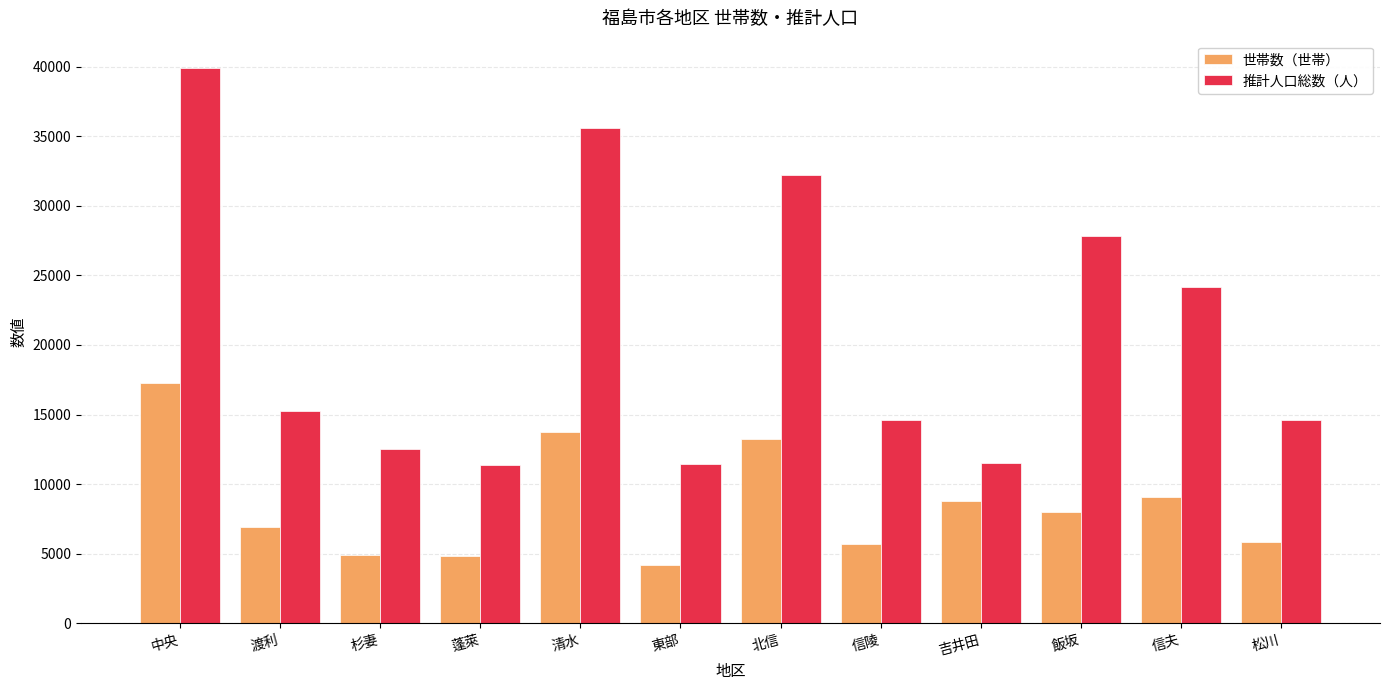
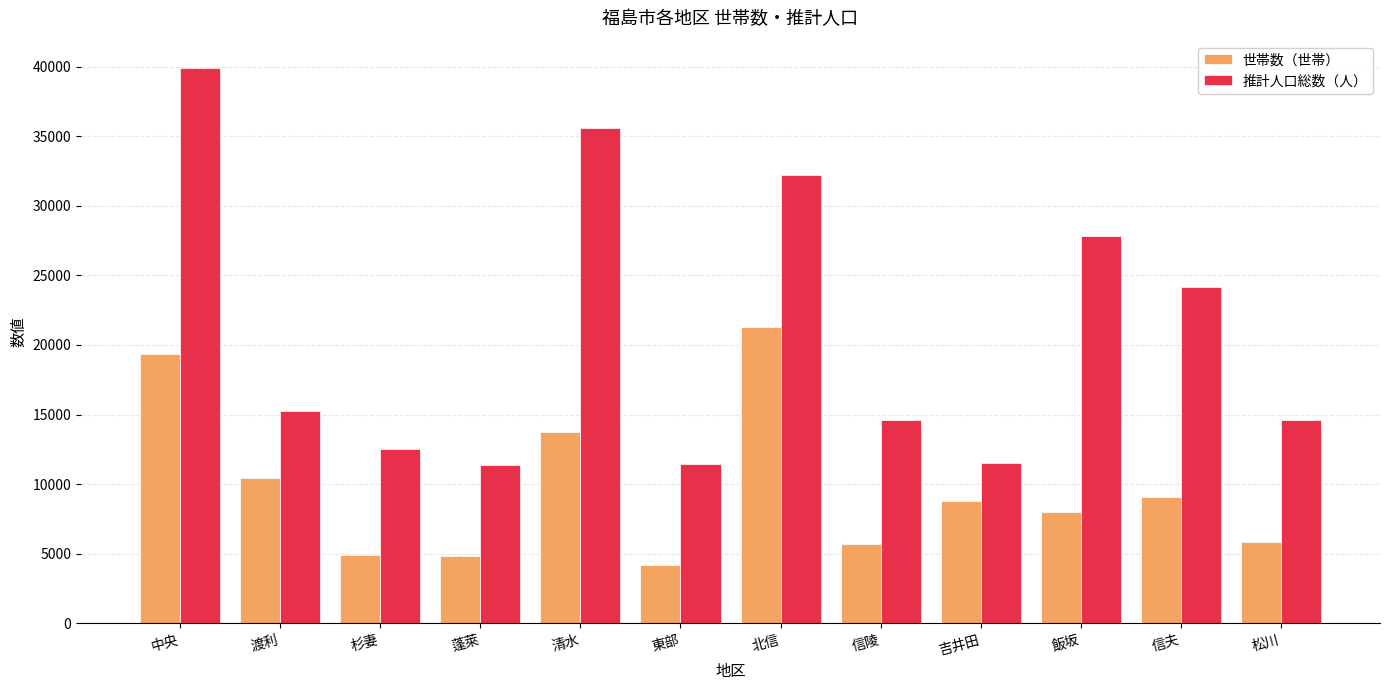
  {
    "世帯数（世帯）": {
-     "中央": 17300,
-     "渡利": 6900,
+     "中央": 19400,
+     "渡利": 10400,
      "杉妻": 4900,
      "蓬萊": 4800,
      "清水": 13700,
      "東部": 4200,
-     "北信": 13200,
+     "北信": 21300,
      "信陵": 5700,
      "吉井田": 8800,
      "飯坂": 8000,
      "信夫": 9100,
      "松川": 5800
    },
    "推計人口総数（人）": {
      "中央": 39900,
      "渡利": 15200,
      "杉妻": 12500,
      "蓬萊": 11400,
      "清水": 35600,
      "東部": 11400,
      "北信": 32200,
      "信陵": 14600,
      "吉井田": 11500,
      "飯坂": 27800,
      "信夫": 24200,
      "松川": 14600
    }
  }
